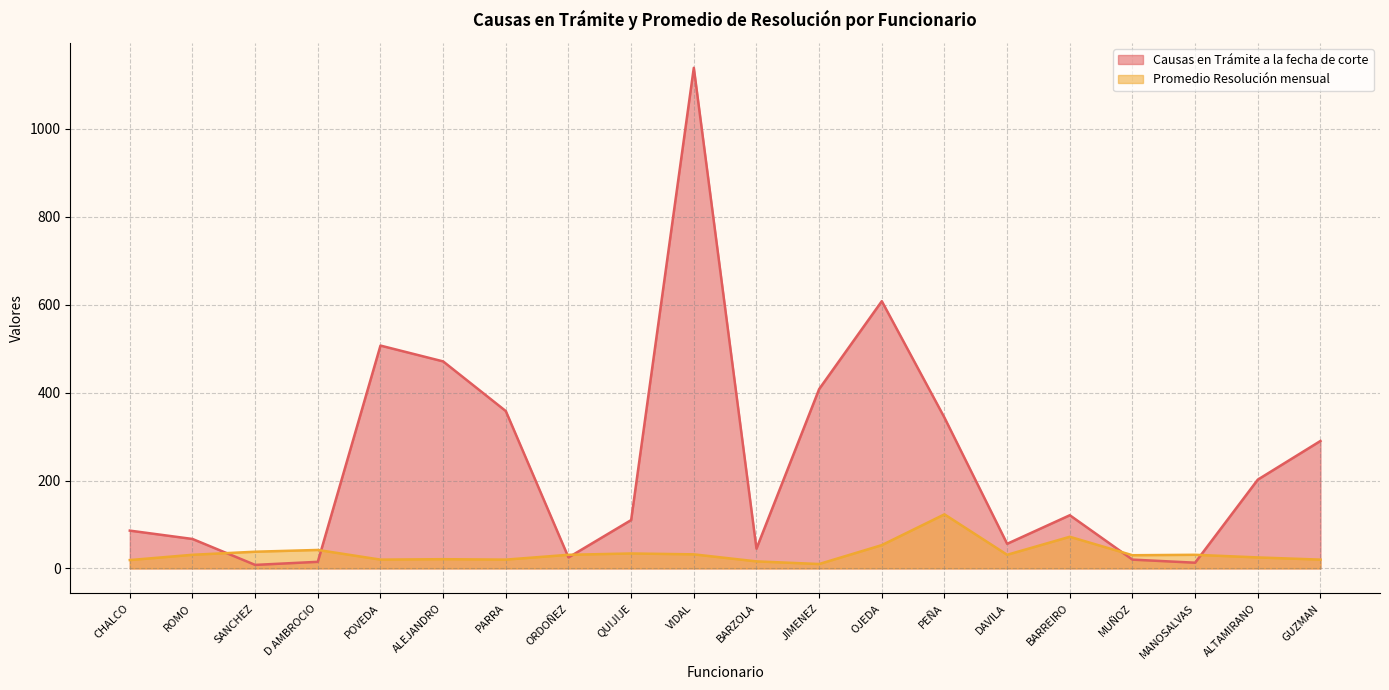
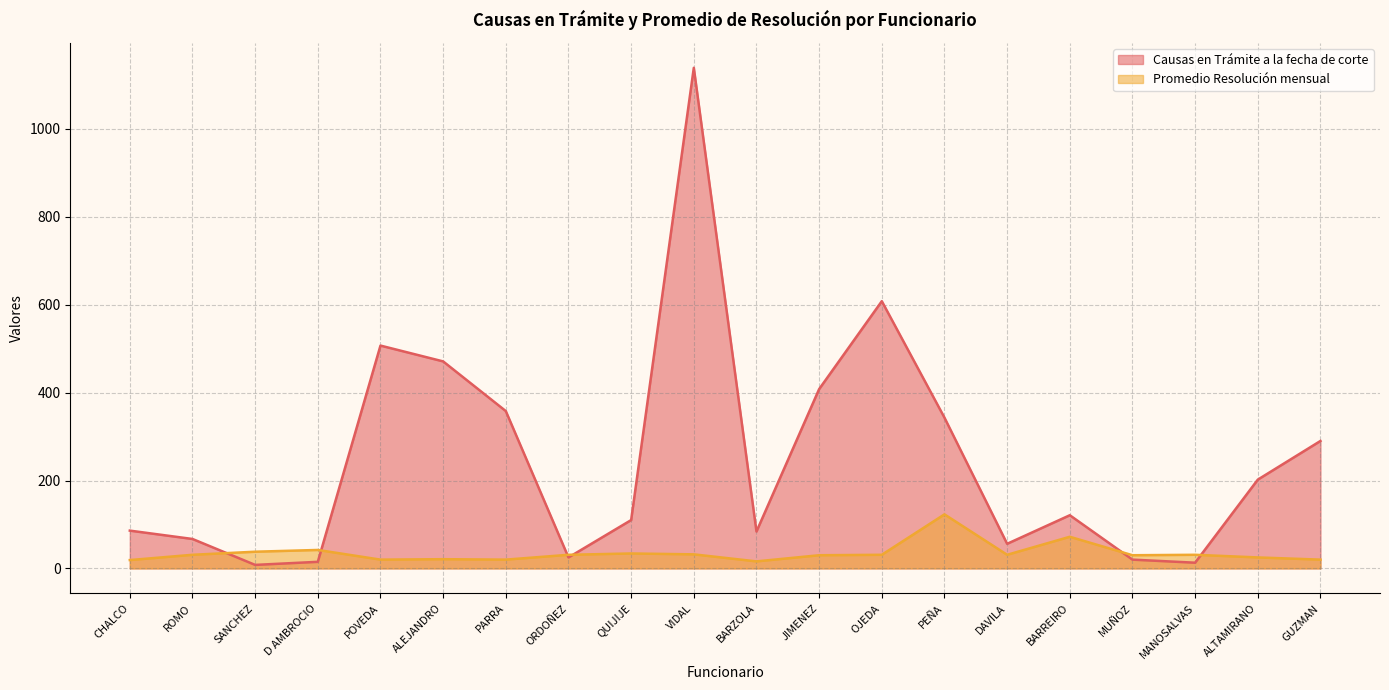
  {
    "Causas en Trámite a la fecha de corte": {
      "CHALCO": 90,
      "ROMO": 70,
      "SANCHEZ": 10,
      "D AMBROCIO": 20,
      "POVEDA": 510,
      "ALEJANDRO": 470,
      "PARRA": 360,
      "ORDOÑEZ": 30,
      "QUIJIJE": 110,
      "VIDAL": 1140,
-     "BARZOLA": 50,
+     "BARZOLA": 80,
      "JIMENEZ": 410,
      "OJEDA": 610,
      "PEÑA": 340,
      "DAVILA": 60,
      "BARREIRO": 120,
      "MUÑOZ": 20,
      "MANOSALVAS": 10,
      "ALTAMIRANO": 200,
      "GUZMAN": 290
    },
    "Promedio Resolución mensual": {
      "CHALCO": 20,
      "ROMO": 30,
      "SANCHEZ": 40,
      "D AMBROCIO": 40,
      "POVEDA": 20,
      "ALEJANDRO": 20,
      "PARRA": 20,
      "ORDOÑEZ": 30,
      "QUIJIJE": 30,
      "VIDAL": 30,
      "BARZOLA": 20,
-     "JIMENEZ": 10,
-     "OJEDA": 50,
+     "JIMENEZ": 30,
+     "OJEDA": 30,
      "PEÑA": 120,
      "DAVILA": 30,
      "BARREIRO": 70,
      "MUÑOZ": 30,
      "MANOSALVAS": 30,
      "ALTAMIRANO": 30,
      "GUZMAN": 20
    }
  }
